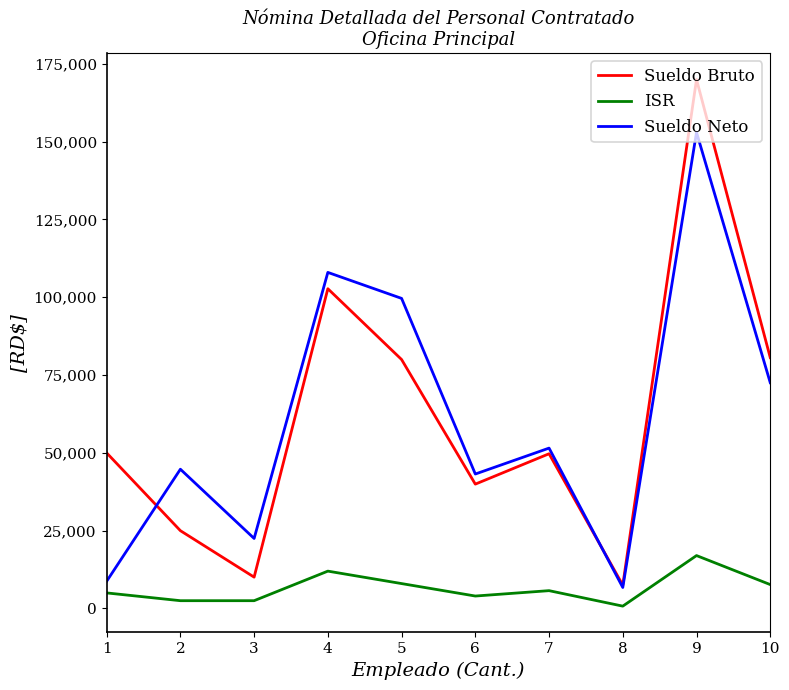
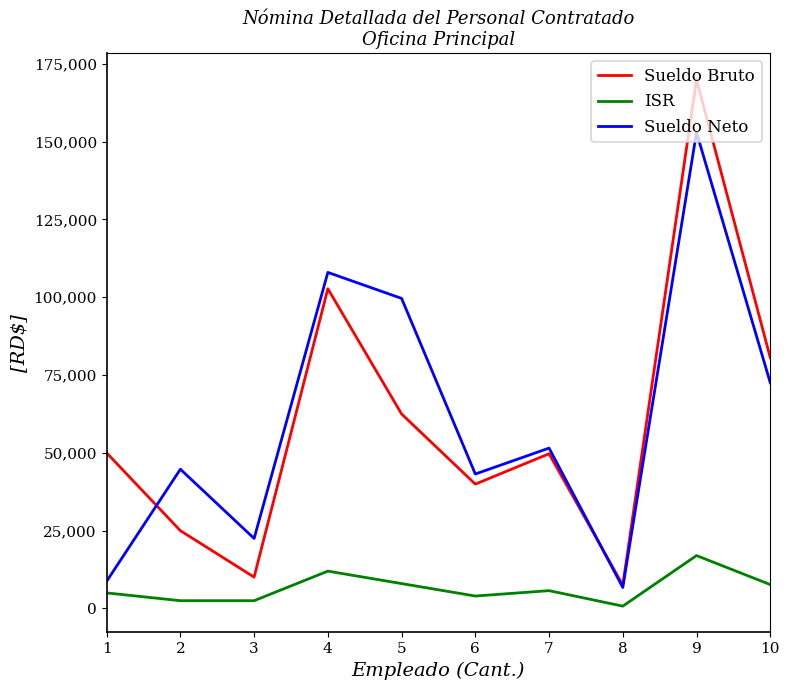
  {
    "Sueldo Bruto": {
      "1": "50,000",
      "2": "25,000",
      "3": "10,000",
      "4": "103,000",
-     "5": "80,000",
+     "5": "63,000",
      "6": "40,000",
      "7": "50,000",
      "10": "81,000"
    },
    "ISR": {
      "1": "5,000",
      "2": "3,000",
      "3": "3,000",
      "4": "12,000",
      "5": "8,000",
      "6": "4,000",
      "7": "6,000",
      "8": "1,000",
      "9": "17,000",
      "10": "8,000"
    },
    "Sueldo Neto": {
      "1": "9,000",
      "2": "45,000",
      "3": "23,000",
      "4": "108,000",
      "5": "100,000",
      "6": "43,000",
      "7": "52,000",
      "10": "73,000"
    }
  }
